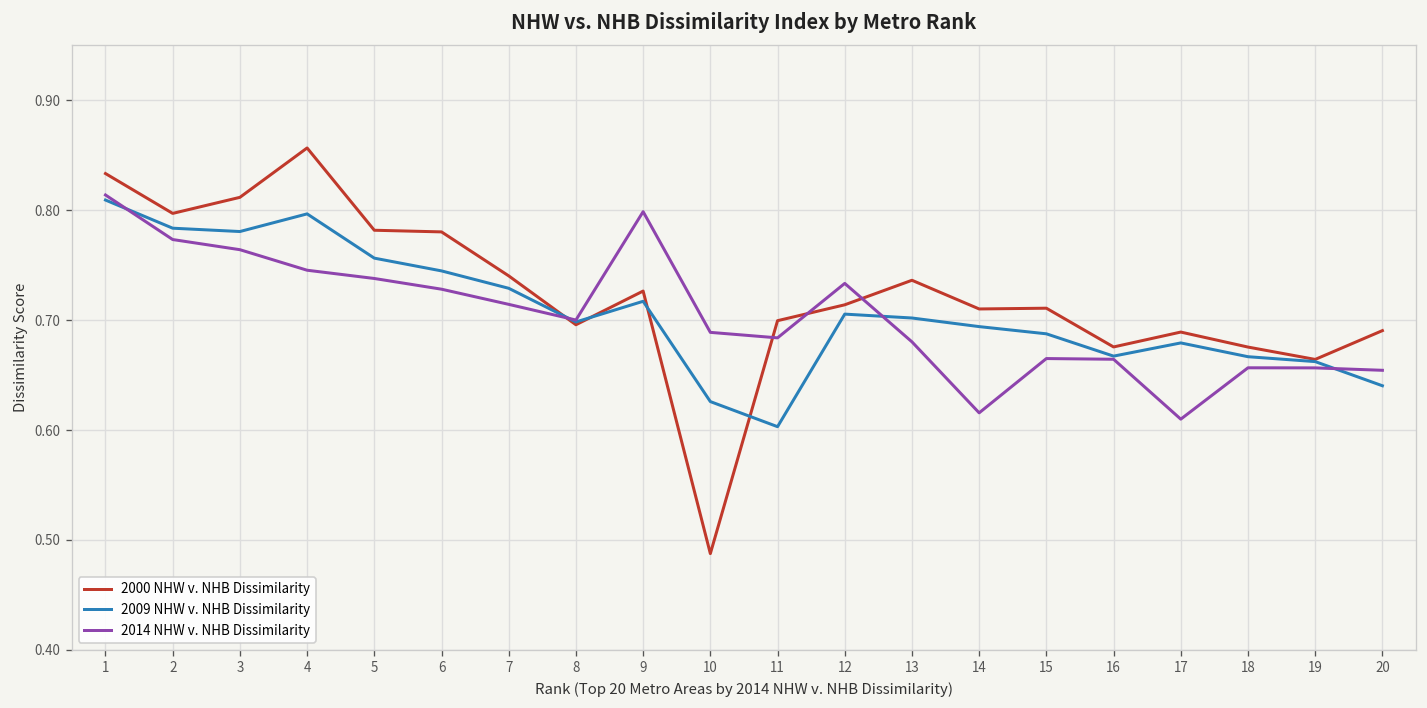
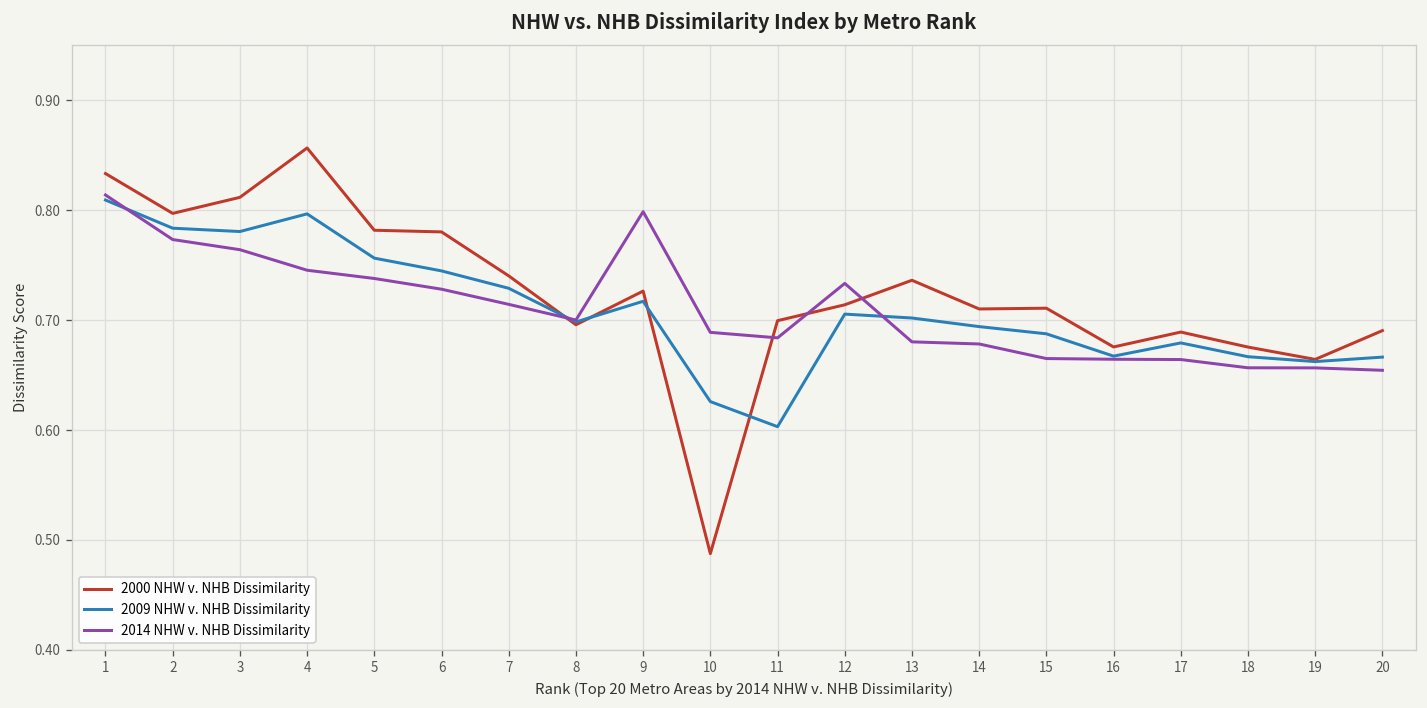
  {
    "2000 NHW v. NHB Dissimilarity": {
      "1": 0.83,
      "2": 0.80,
      "3": 0.81,
      "4": 0.86,
      "5": 0.78,
      "6": 0.78,
      "7": 0.74,
      "9": 0.73,
      "10": 0.49,
      "11": 0.70,
      "12": 0.71,
      "13": 0.74,
      "14": 0.71,
      "15": 0.71,
      "16": 0.68,
      "17": 0.69,
      "18": 0.68,
      "20": 0.69
    },
    "2009 NHW v. NHB Dissimilarity": {
      "1": 0.81,
      "2": 0.78,
      "3": 0.78,
      "4": 0.80,
      "5": 0.76,
      "6": 0.74,
      "7": 0.73,
      "9": 0.72,
      "10": 0.63,
      "11": 0.60,
      "12": 0.71,
      "13": 0.70,
      "14": 0.69,
      "15": 0.69,
      "16": 0.67,
      "17": 0.68,
      "18": 0.67,
-     "20": 0.64
+     "20": 0.67
    },
    "2014 NHW v. NHB Dissimilarity": {
      "1": 0.81,
      "2": 0.77,
      "3": 0.76,
      "4": 0.75,
      "5": 0.74,
      "6": 0.73,
      "7": 0.71,
      "9": 0.80,
      "10": 0.69,
      "11": 0.68,
      "12": 0.73,
      "13": 0.68,
-     "14": 0.62,
+     "14": 0.68,
      "15": 0.67,
      "16": 0.66,
-     "17": 0.61,
+     "17": 0.66,
      "18": 0.66,
      "19": 0.66,
      "20": 0.65
    }
  }
